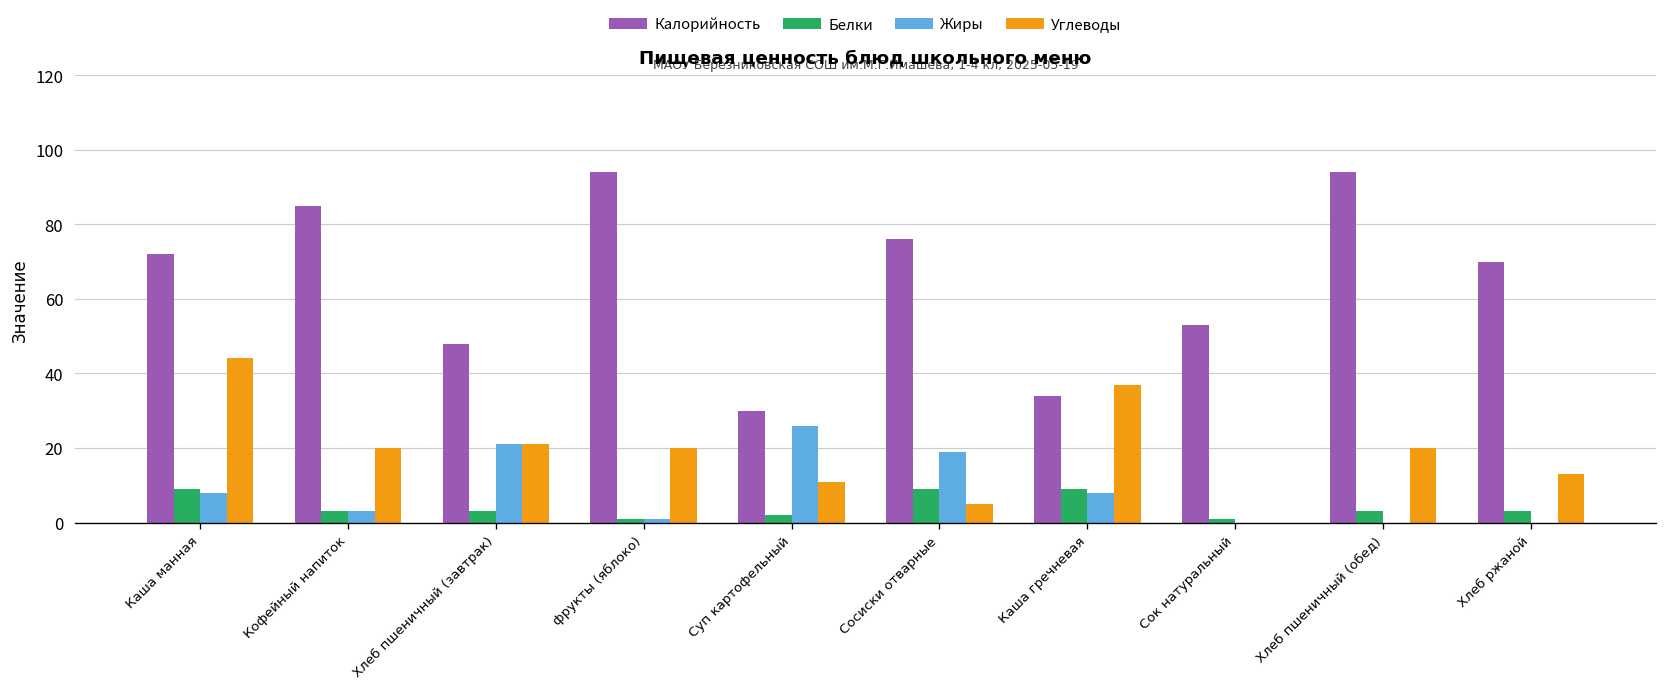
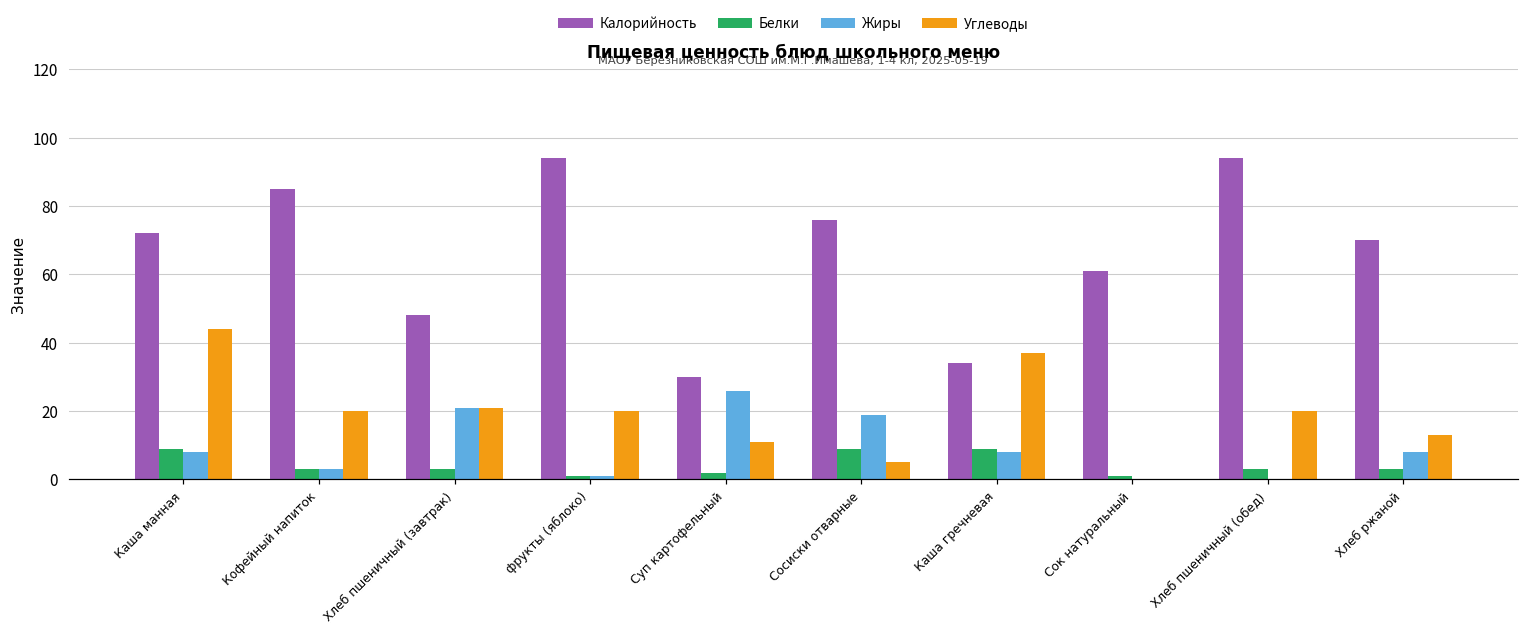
  {
    "Калорийность": {
      "Каша манная": 72,
      "Кофейный напиток": 85,
      "Хлеб пшеничный (завтрак)": 48,
      "фрукты (яблоко)": 94,
      "Суп картофельный": 30,
      "Сосиски отварные": 76,
      "Каша гречневая": 34,
-     "Сок натуральный": 53,
+     "Сок натуральный": 61,
      "Хлеб пшеничный (обед)": 94,
      "Хлеб ржаной": 70
    },
    "Белки": {
      "Каша манная": 9,
      "Кофейный напиток": 3,
      "Хлеб пшеничный (завтрак)": 3,
      "фрукты (яблоко)": 1,
      "Суп картофельный": 2,
      "Сосиски отварные": 9,
      "Каша гречневая": 9,
      "Сок натуральный": 1,
      "Хлеб пшеничный (обед)": 3,
      "Хлеб ржаной": 3
    },
    "Жиры": {
      "Каша манная": 8,
      "Кофейный напиток": 3,
      "Хлеб пшеничный (завтрак)": 21,
      "фрукты (яблоко)": 1,
      "Суп картофельный": 26,
      "Сосиски отварные": 19,
      "Каша гречневая": 8,
      "Сок натуральный": 0,
      "Хлеб пшеничный (обед)": 0,
-     "Хлеб ржаной": 0
+     "Хлеб ржаной": 8
    },
    "Углеводы": {
      "Каша манная": 44,
      "Кофейный напиток": 20,
      "Хлеб пшеничный (завтрак)": 21,
      "фрукты (яблоко)": 20,
      "Суп картофельный": 11,
      "Сосиски отварные": 5,
      "Каша гречневая": 37,
      "Сок натуральный": 0,
      "Хлеб пшеничный (обед)": 20,
      "Хлеб ржаной": 13
    }
  }
